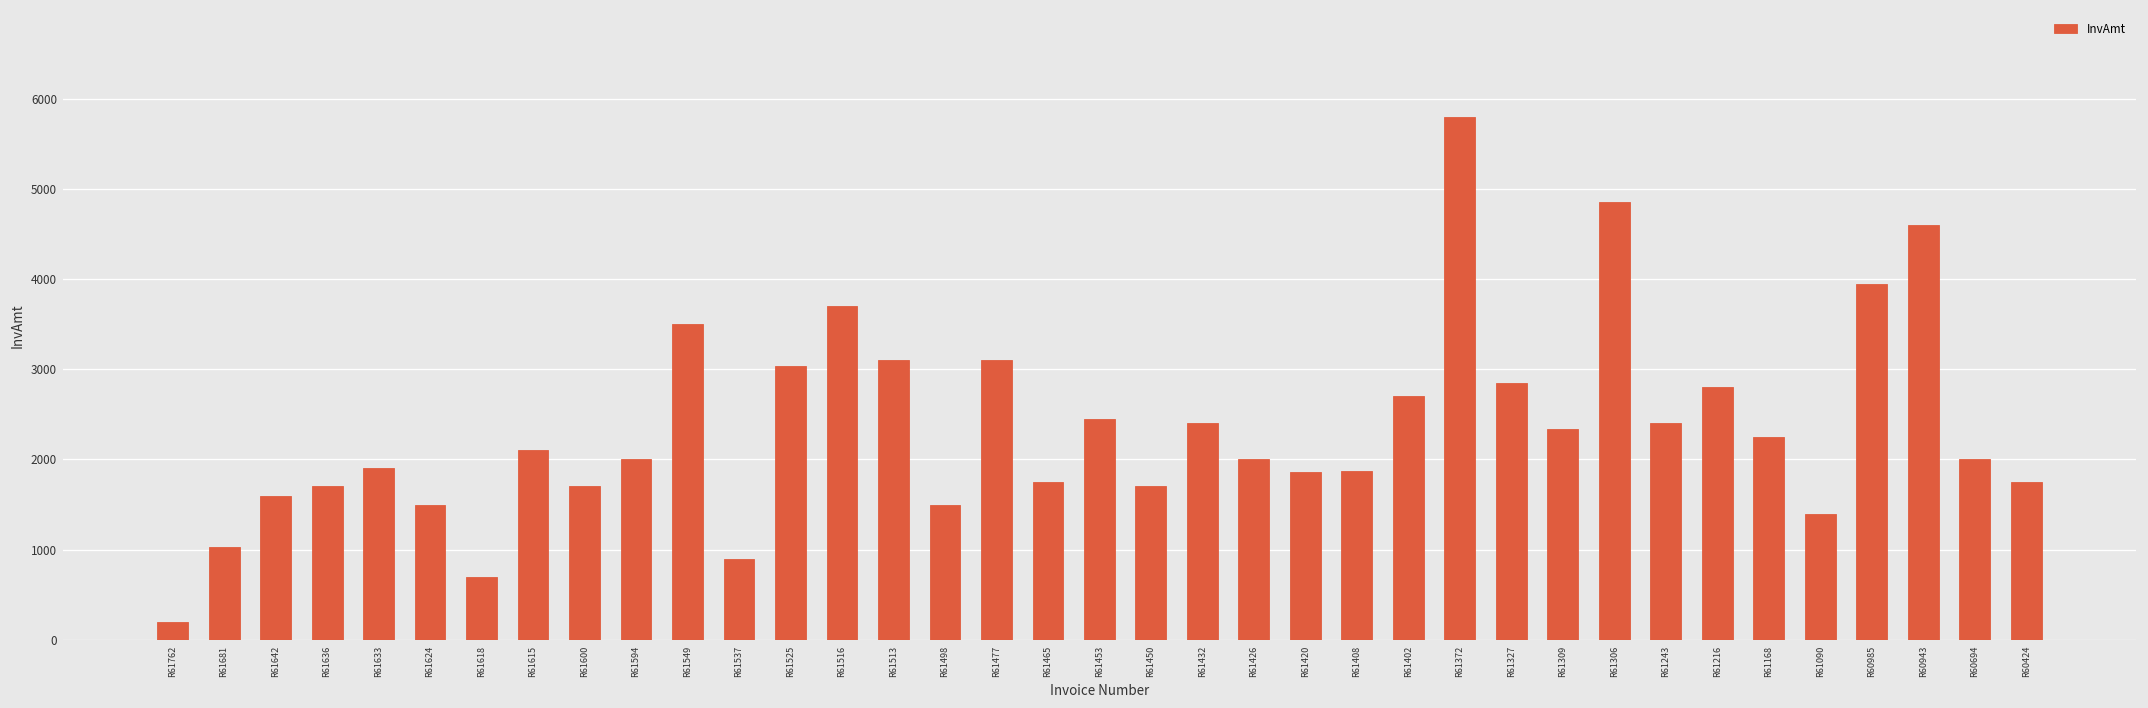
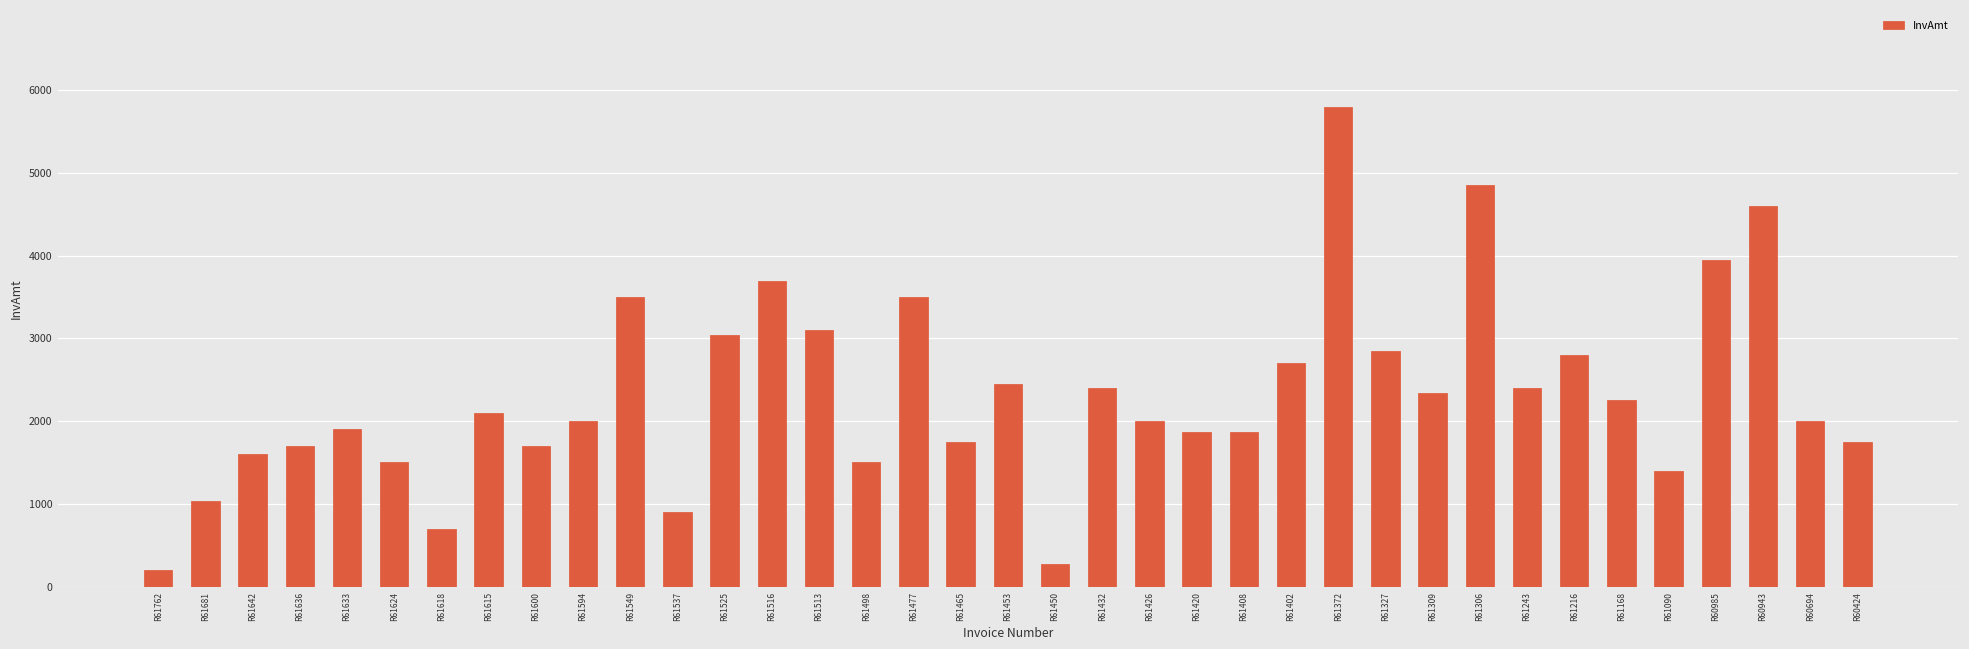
  {
    "R61762": 200,
    "R61681": 1000,
    "R61642": 1600,
    "R61636": 1700,
    "R61633": 1900,
    "R61624": 1500,
    "R61618": 700,
    "R61615": 2100,
    "R61600": 1700,
    "R61594": 2000,
    "R61549": 3500,
    "R61537": 900,
    "R61525": 3000,
    "R61516": 3700,
    "R61513": 3100,
    "R61498": 1500,
-   "R61477": 3100,
+   "R61477": 3500,
    "R61465": 1800,
    "R61453": 2500,
-   "R61450": 1700,
+   "R61450": 300,
    "R61432": 2400,
    "R61426": 2000,
    "R61420": 1900,
    "R61408": 1900,
    "R61402": 2700,
    "R61372": 5800,
    "R61327": 2800,
    "R61309": 2300,
    "R61306": 4900,
    "R61243": 2400,
    "R61216": 2800,
    "R61168": 2300,
    "R61090": 1400,
    "R60985": 4000,
    "R60943": 4600,
    "R60694": 2000,
    "R60424": 1800
  }
